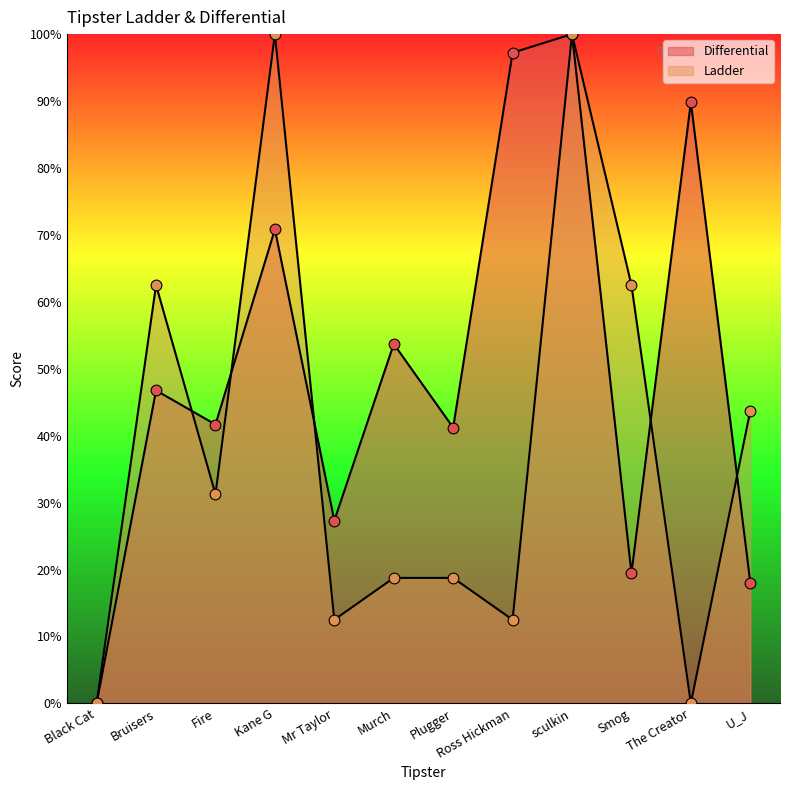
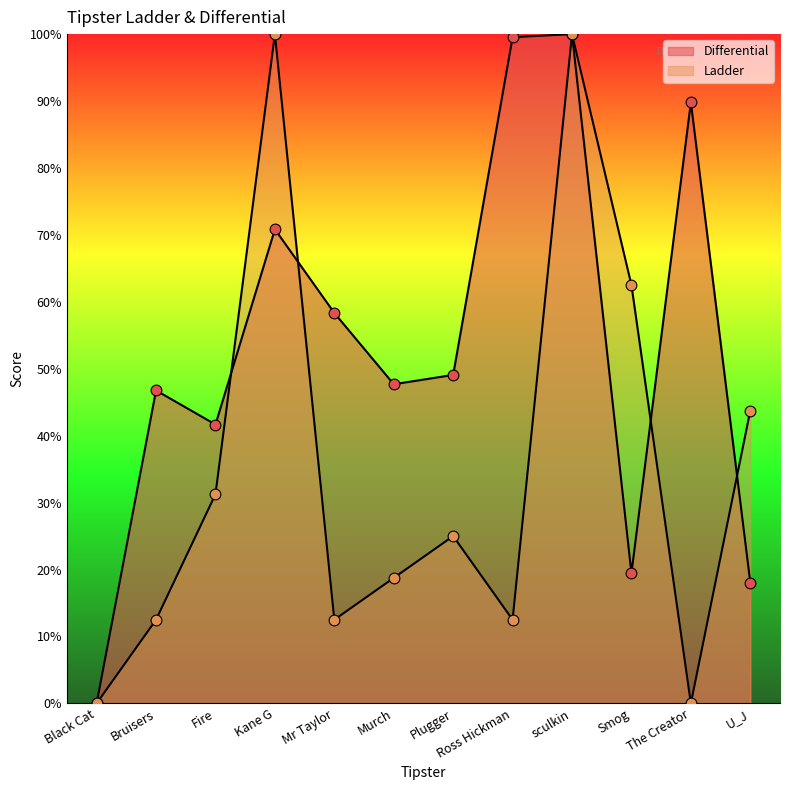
  {
    "Differential": {
      "Bruisers": "47%",
      "Fire": "42%",
      "Kane G": "71%",
-     "Mr Taylor": "27%",
-     "Murch": "54%",
-     "Plugger": "41%",
-     "Ross Hickman": "97%",
+     "Mr Taylor": "58%",
+     "Murch": "48%",
+     "Plugger": "49%",
+     "Ross Hickman": "100%",
      "Smog": "19%",
      "The Creator": "90%",
      "U_J": "18%"
    },
    "Ladder": {
-     "Bruisers": "63%",
+     "Bruisers": "13%",
      "Fire": "31%",
      "Kane G": "100%",
      "Mr Taylor": "13%",
      "Murch": "19%",
-     "Plugger": "19%",
+     "Plugger": "25%",
      "Ross Hickman": "13%",
      "Smog": "63%",
      "The Creator": "0%",
      "U_J": "44%"
    }
  }
